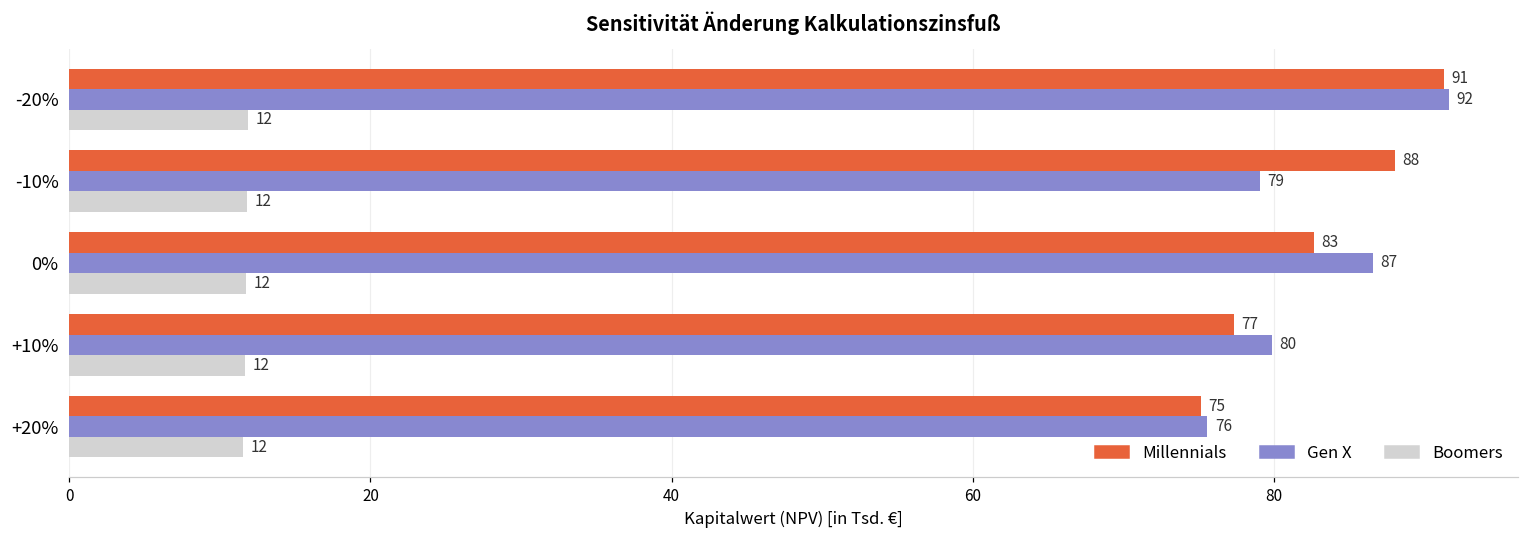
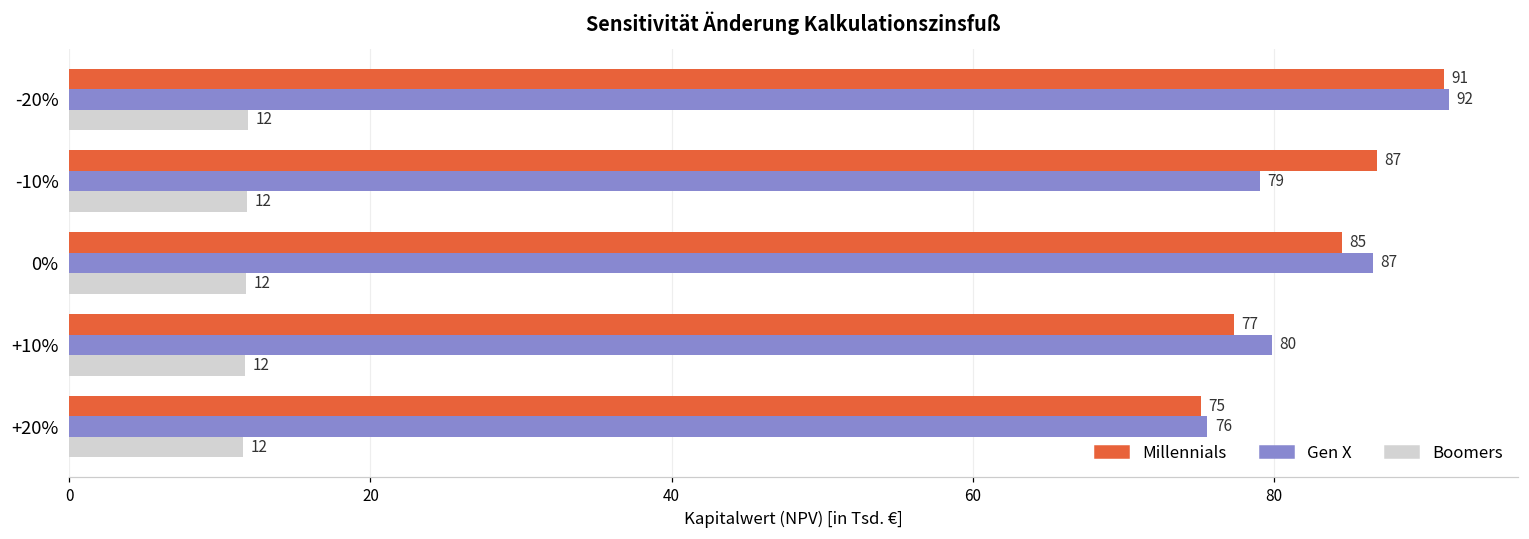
  {
    "Millennials": {
      "-20%": 91,
-     "-10%": 88,
-     "0%": 83,
+     "-10%": 87,
+     "0%": 85,
      "+10%": 77,
      "+20%": 75
    },
    "Gen X": {
      "-20%": 92,
      "-10%": 79,
      "0%": 87,
      "+10%": 80,
      "+20%": 76
    },
    "Boomers": {
      "-20%": 12,
      "-10%": 12,
      "0%": 12,
      "+10%": 12,
      "+20%": 12
    }
  }
